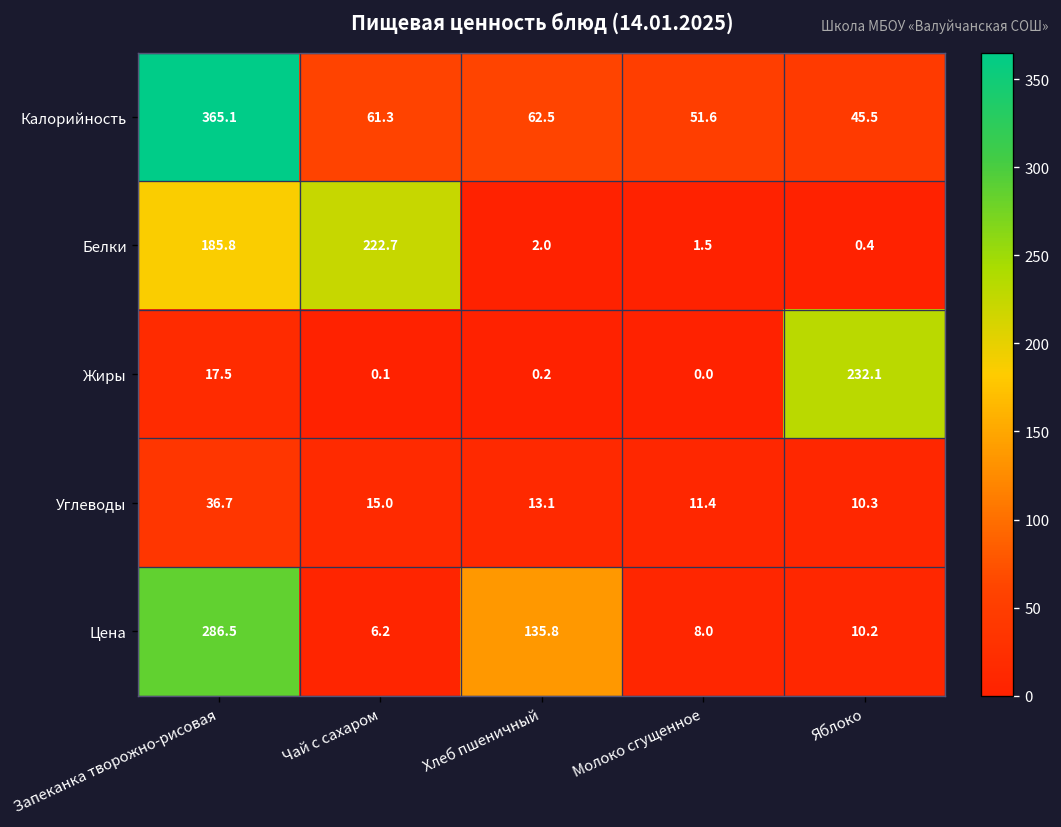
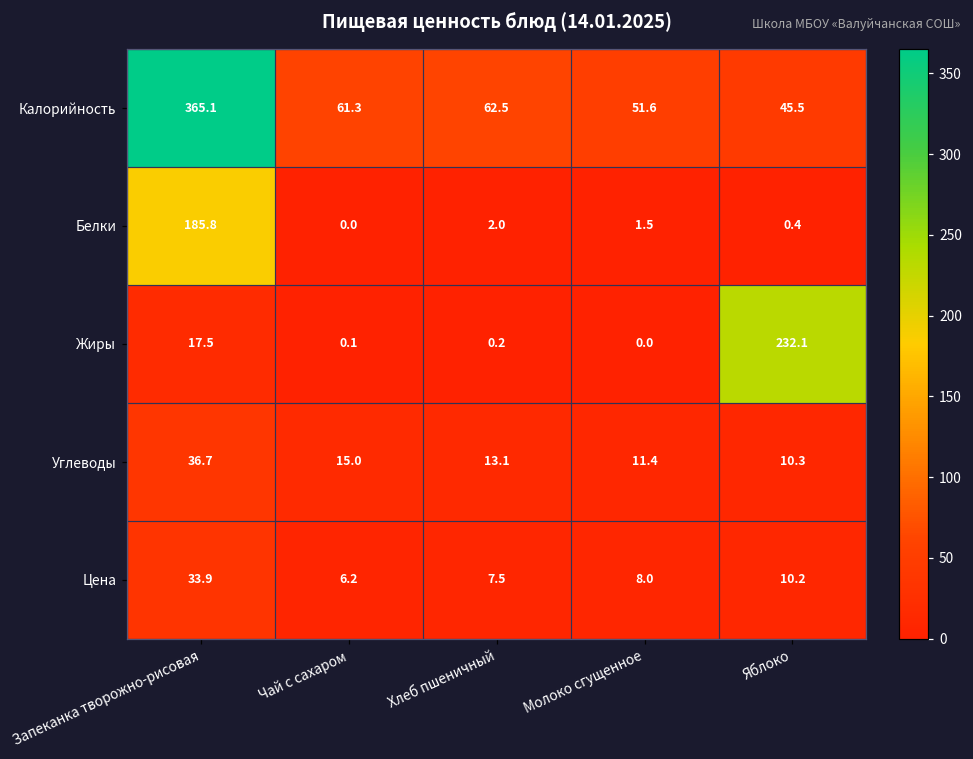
  {
    "Калорийность": {
      "Запеканка творожно-рисовая": 365.1,
      "Чай с сахаром": 61.3,
      "Хлеб пшеничный": 62.5,
      "Молоко сгущенное": 51.6,
      "Яблоко": 45.5
    },
    "Белки": {
      "Запеканка творожно-рисовая": 185.8,
-     "Чай с сахаром": 222.7,
+     "Чай с сахаром": 0.0,
      "Хлеб пшеничный": 2.0,
      "Молоко сгущенное": 1.5,
      "Яблоко": 0.4
    },
    "Жиры": {
      "Запеканка творожно-рисовая": 17.5,
      "Чай с сахаром": 0.1,
      "Хлеб пшеничный": 0.2,
      "Молоко сгущенное": 0.0,
      "Яблоко": 232.1
    },
    "Углеводы": {
      "Запеканка творожно-рисовая": 36.7,
      "Чай с сахаром": 15.0,
      "Хлеб пшеничный": 13.1,
      "Молоко сгущенное": 11.4,
      "Яблоко": 10.3
    },
    "Цена": {
-     "Запеканка творожно-рисовая": 286.5,
+     "Запеканка творожно-рисовая": 33.9,
      "Чай с сахаром": 6.2,
-     "Хлеб пшеничный": 135.8,
+     "Хлеб пшеничный": 7.5,
      "Молоко сгущенное": 8.0,
      "Яблоко": 10.2
    }
  }
